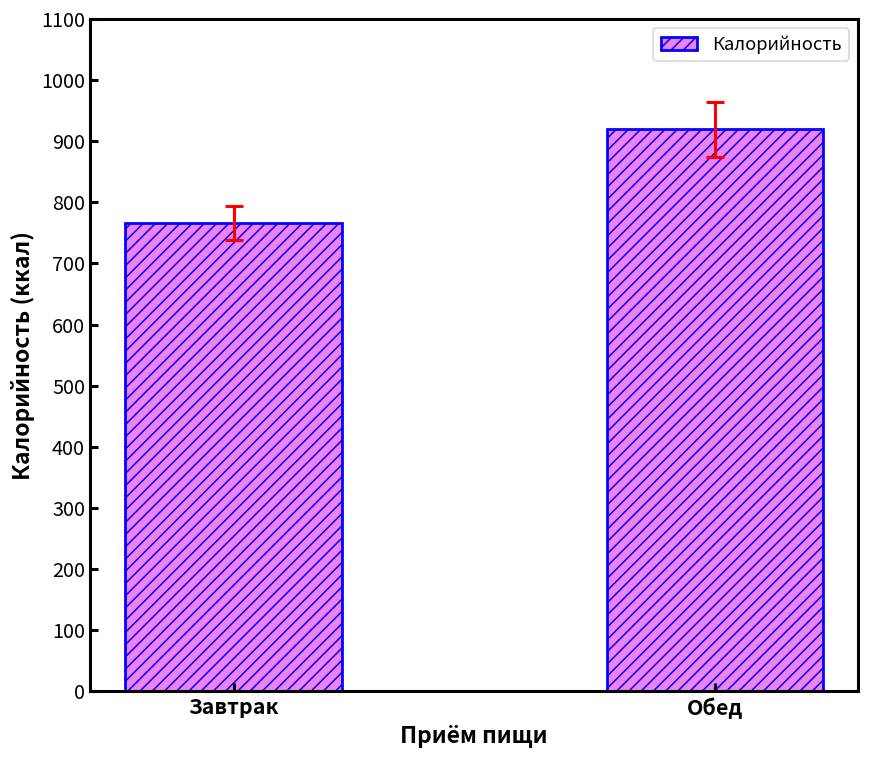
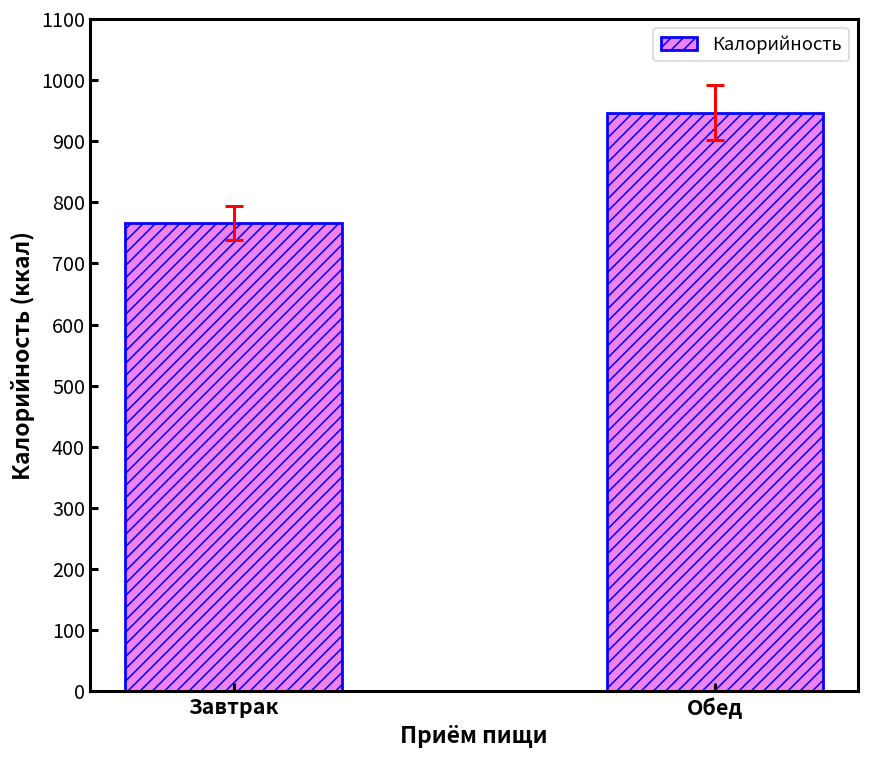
  {
    "Калорийность": {
      "Завтрак": 770,
-     "Обед": 920
+     "Обед": 950
    }
  }
